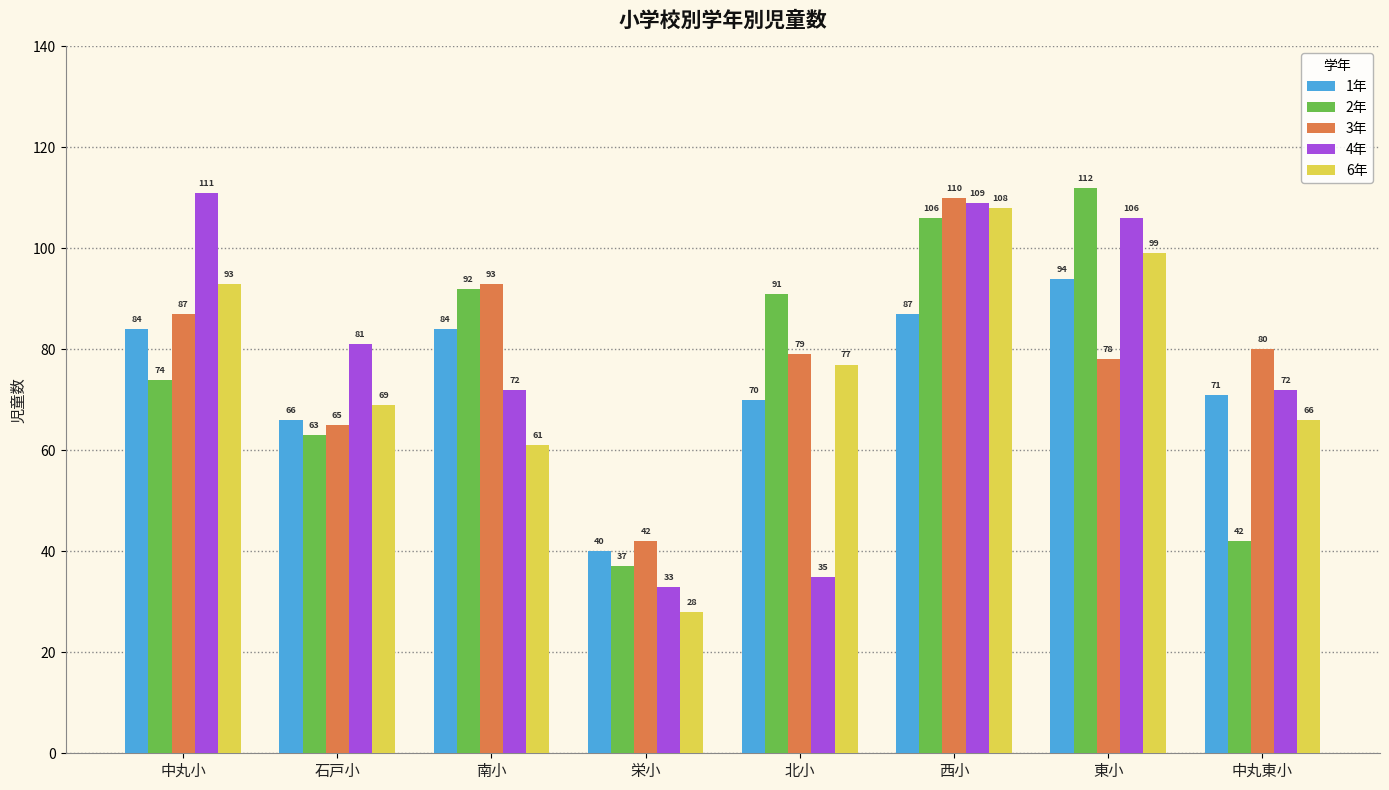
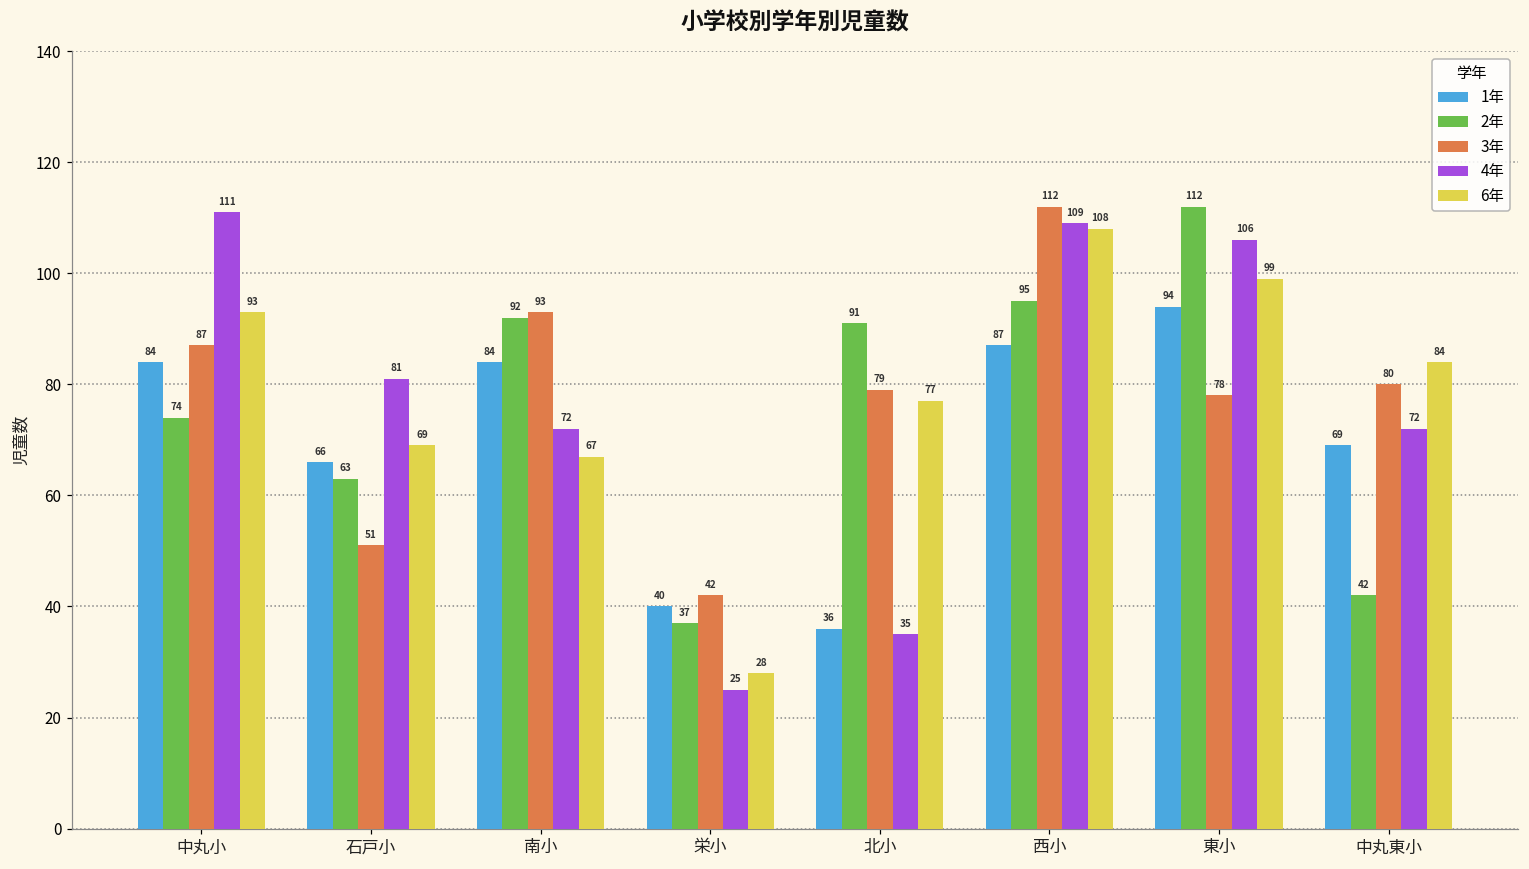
  {
    "1年": {
      "中丸小": 84,
      "石戸小": 66,
      "南小": 84,
      "栄小": 40,
-     "北小": 70,
+     "北小": 36,
      "西小": 87,
      "東小": 94,
-     "中丸東小": 71
+     "中丸東小": 69
    },
    "2年": {
      "中丸小": 74,
      "石戸小": 63,
      "南小": 92,
      "栄小": 37,
      "北小": 91,
-     "西小": 106,
+     "西小": 95,
      "東小": 112,
      "中丸東小": 42
    },
    "3年": {
      "中丸小": 87,
-     "石戸小": 65,
+     "石戸小": 51,
      "南小": 93,
      "栄小": 42,
      "北小": 79,
-     "西小": 110,
+     "西小": 112,
      "東小": 78,
      "中丸東小": 80
    },
    "4年": {
      "中丸小": 111,
      "石戸小": 81,
      "南小": 72,
-     "栄小": 33,
+     "栄小": 25,
      "北小": 35,
      "西小": 109,
      "東小": 106,
      "中丸東小": 72
    },
    "6年": {
      "中丸小": 93,
      "石戸小": 69,
-     "南小": 61,
+     "南小": 67,
      "栄小": 28,
      "北小": 77,
      "西小": 108,
      "東小": 99,
-     "中丸東小": 66
+     "中丸東小": 84
    }
  }
